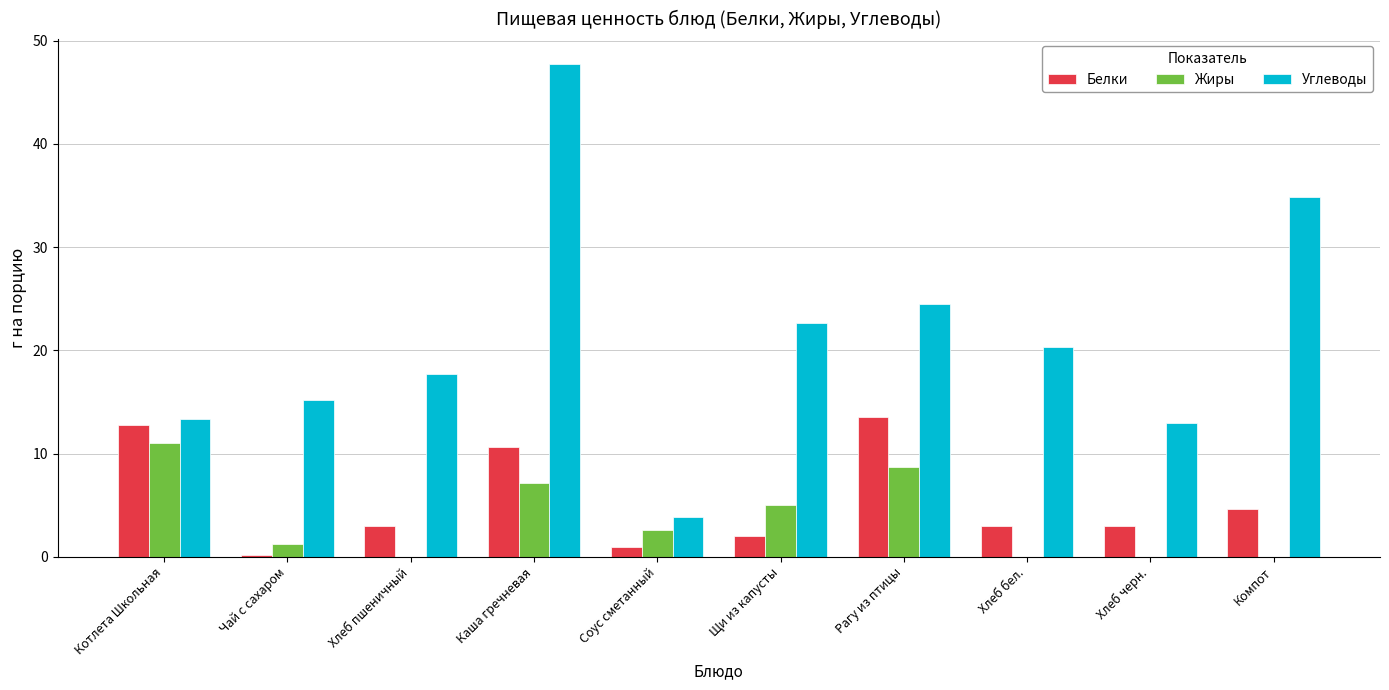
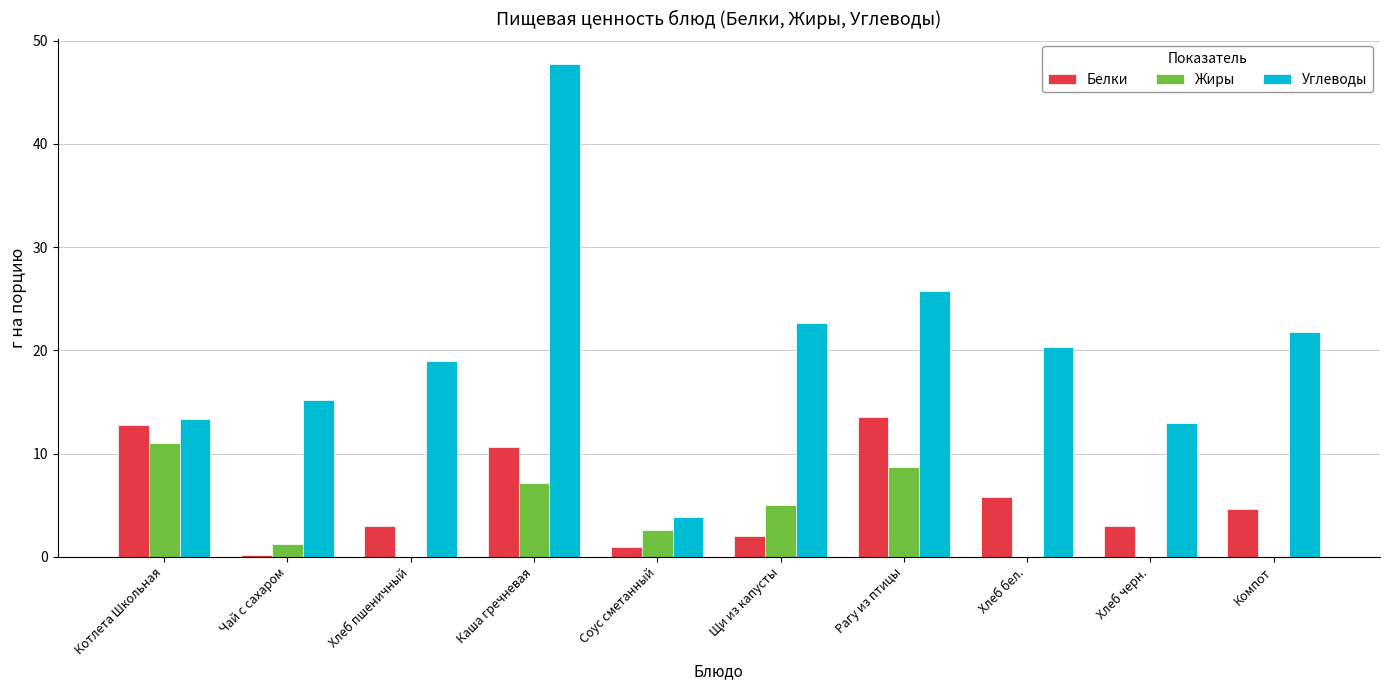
  {
    "Белки": {
      "Котлета Школьная": 12.8,
      "Хлеб пшеничный": 3.0,
      "Каша гречневая": 10.6,
      "Соус сметанный": 0.9,
      "Щи из капусты": 2.0,
      "Рагу из птицы": 13.5,
-     "Хлеб бел.": 3.0,
+     "Хлеб бел.": 5.8,
      "Хлеб черн.": 3.0,
      "Компот": 4.6
    },
    "Жиры": {
      "Котлета Школьная": 11.0,
      "Чай с сахаром": 1.3,
      "Хлеб пшеничный": 0.0,
      "Каша гречневая": 7.2,
      "Соус сметанный": 2.6,
      "Щи из капусты": 5.0,
      "Рагу из птицы": 8.7,
      "Хлеб бел.": 0.0,
      "Хлеб черн.": 0.0,
      "Компот": 0.0
    },
    "Углеводы": {
      "Котлета Школьная": 13.3,
      "Чай с сахаром": 15.2,
-     "Хлеб пшеничный": 17.7,
+     "Хлеб пшеничный": 19.0,
      "Каша гречневая": 47.8,
      "Соус сметанный": 3.8,
      "Щи из капусты": 22.6,
-     "Рагу из птицы": 24.5,
+     "Рагу из птицы": 25.7,
      "Хлеб бел.": 20.3,
      "Хлеб черн.": 13.0,
-     "Компот": 34.9
+     "Компот": 21.8
    }
  }
